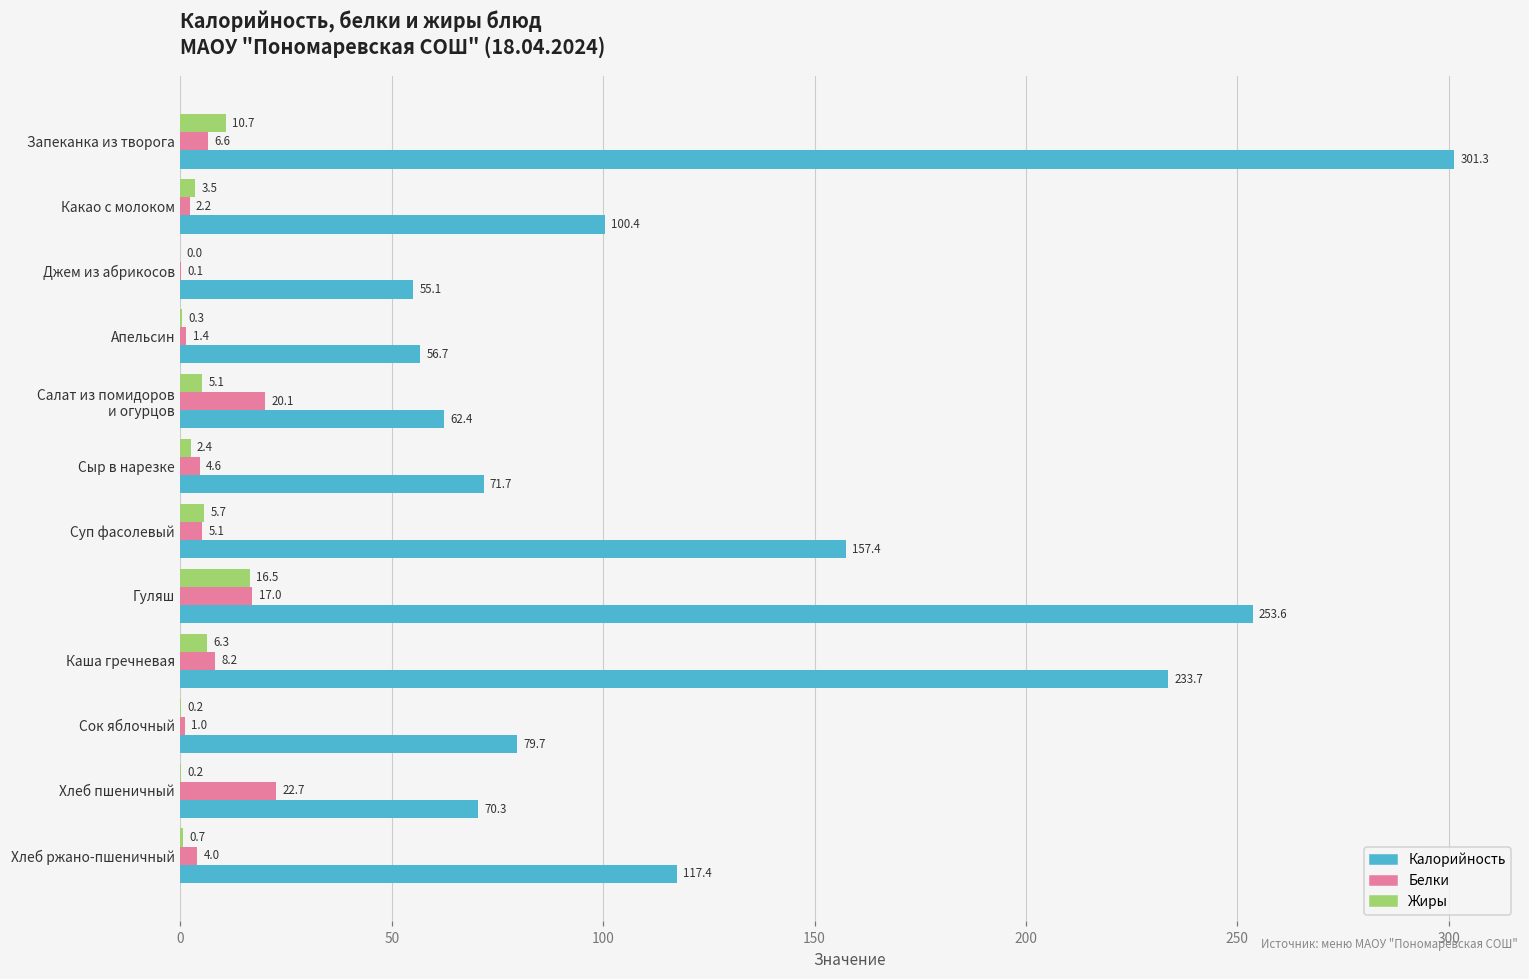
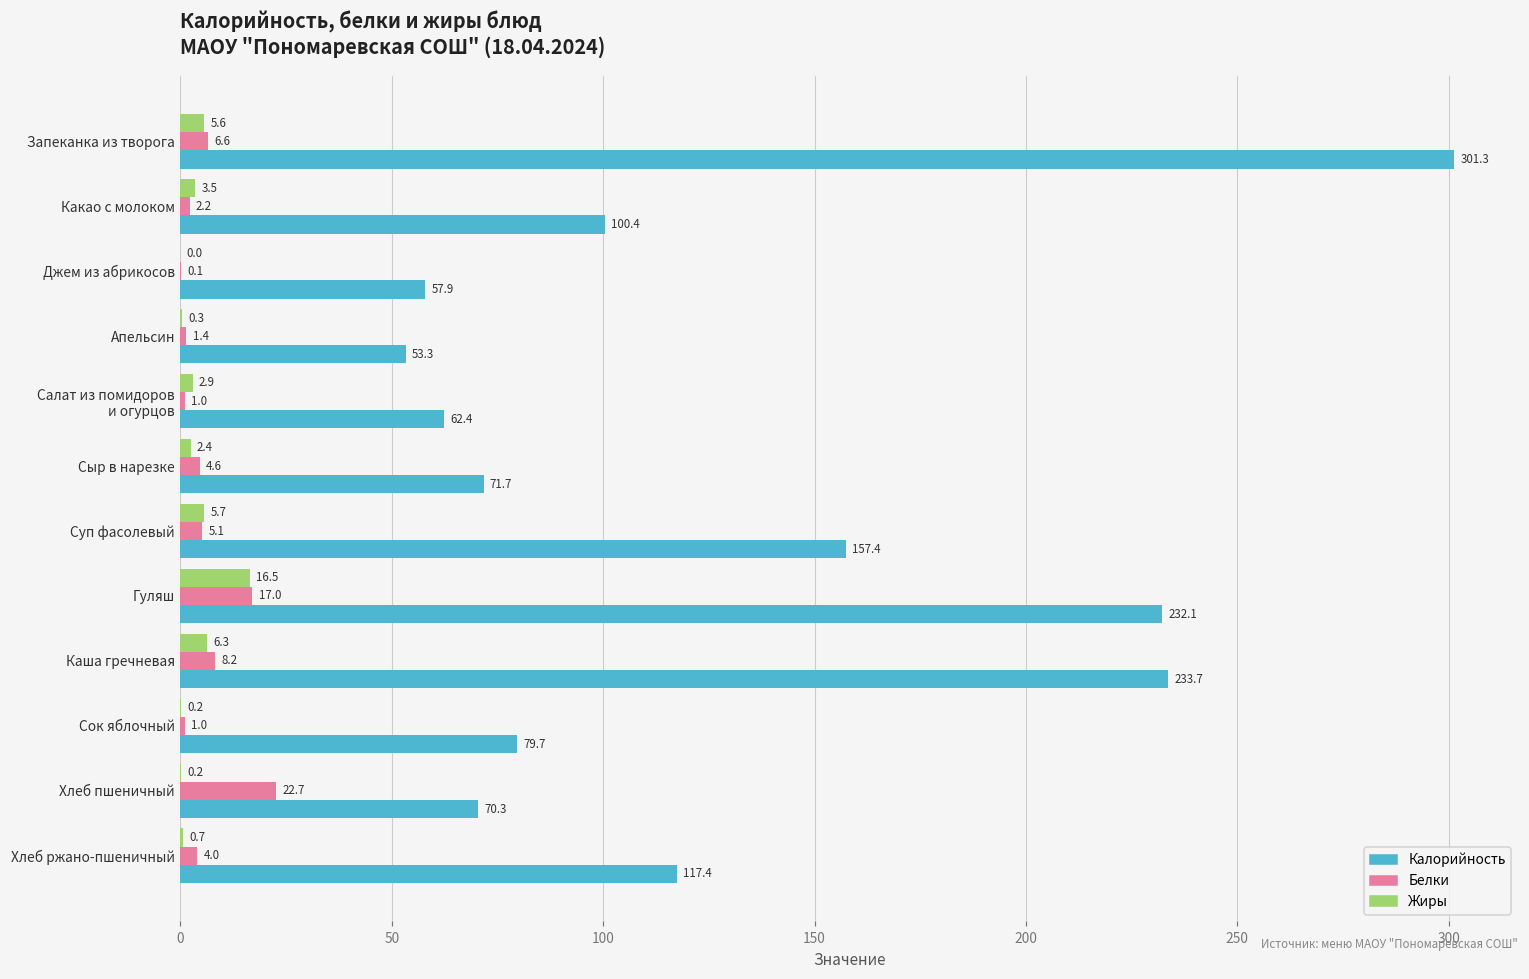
  {
    "Калорийность": {
      "Запеканка из творога": 301.3,
      "Какао с молоком": 100.4,
-     "Джем из абрикосов": 55.1,
-     "Апельсин": 56.7,
+     "Джем из абрикосов": 57.9,
+     "Апельсин": 53.3,
      "Салат из помидоров и огурцов": 62.4,
      "Сыр в нарезке": 71.7,
      "Суп фасолевый": 157.4,
-     "Гуляш": 253.6,
+     "Гуляш": 232.1,
      "Каша гречневая": 233.7,
      "Сок яблочный": 79.7,
      "Хлеб пшеничный": 70.3,
      "Хлеб ржано-пшеничный": 117.4
    },
    "Белки": {
      "Запеканка из творога": 6.6,
      "Какао с молоком": 2.2,
      "Джем из абрикосов": 0.1,
      "Апельсин": 1.4,
-     "Салат из помидоров и огурцов": 20.1,
+     "Салат из помидоров и огурцов": 1.0,
      "Сыр в нарезке": 4.6,
      "Суп фасолевый": 5.1,
      "Гуляш": 17.0,
      "Каша гречневая": 8.2,
      "Сок яблочный": 1.0,
      "Хлеб пшеничный": 22.7,
      "Хлеб ржано-пшеничный": 4.0
    },
    "Жиры": {
-     "Запеканка из творога": 10.7,
+     "Запеканка из творога": 5.6,
      "Какао с молоком": 3.5,
      "Джем из абрикосов": 0.0,
      "Апельсин": 0.3,
-     "Салат из помидоров и огурцов": 5.1,
+     "Салат из помидоров и огурцов": 2.9,
      "Сыр в нарезке": 2.4,
      "Суп фасолевый": 5.7,
      "Гуляш": 16.5,
      "Каша гречневая": 6.3,
      "Сок яблочный": 0.2,
      "Хлеб пшеничный": 0.2,
      "Хлеб ржано-пшеничный": 0.7
    }
  }
